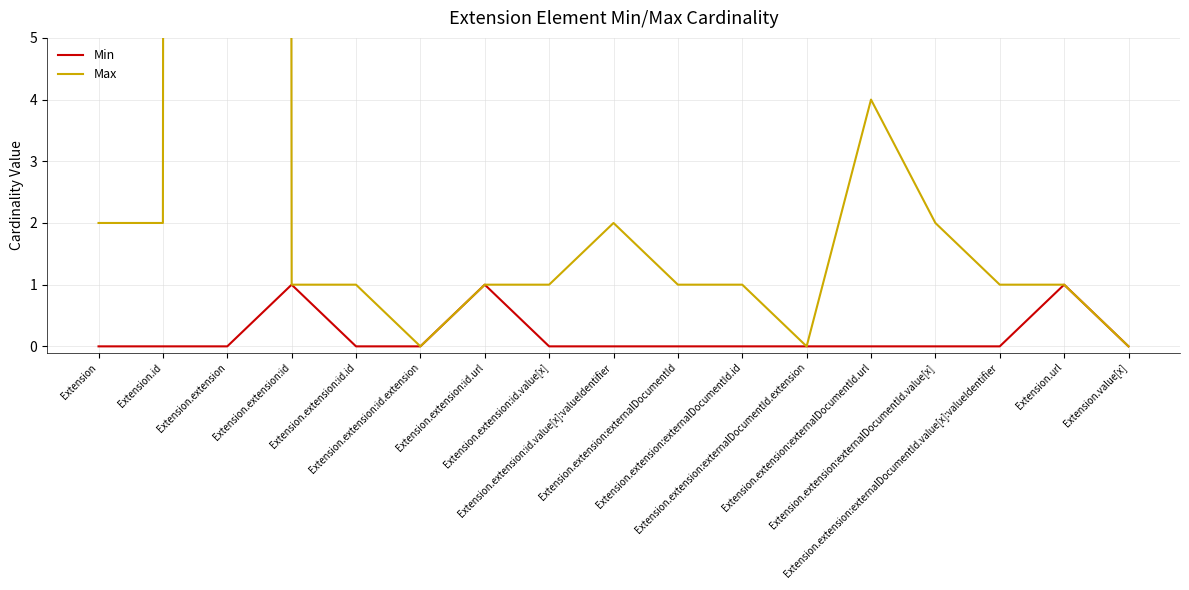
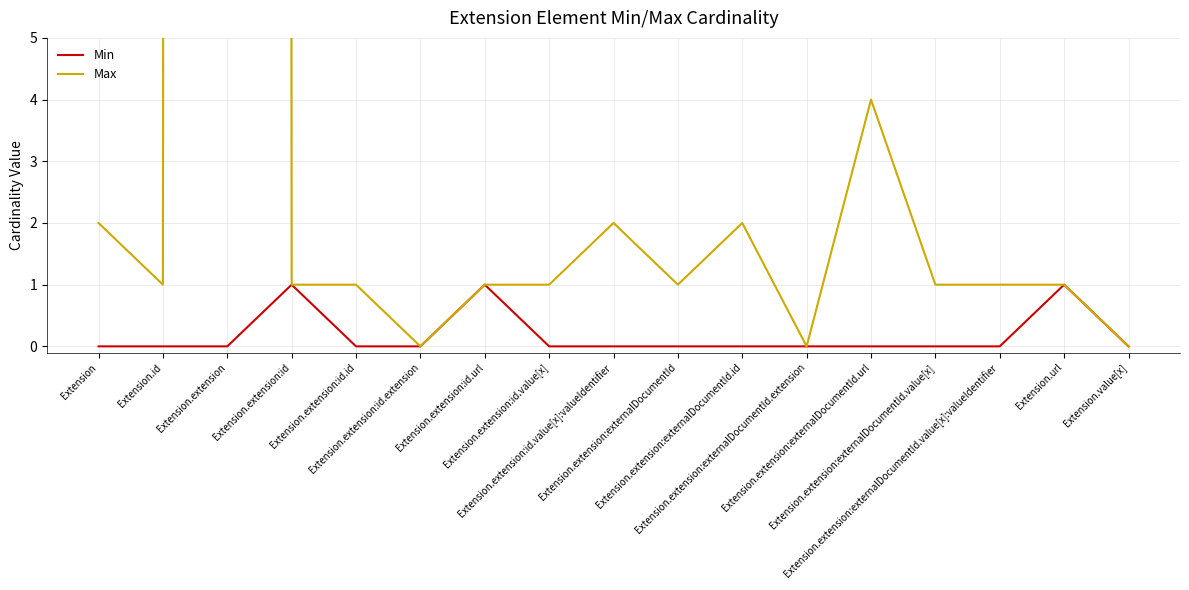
  {
    "Min": {
      "Extension": 0,
      "Extension.id": 0,
      "Extension.extension": 0,
      "Extension.extension:id.id": 0,
      "Extension.extension:id.value[x]": 0,
      "Extension.extension:id.value[x]:valueIdentifier": 0,
      "Extension.extension:externalDocumentId": 0,
      "Extension.extension:externalDocumentId.id": 0,
      "Extension.extension:externalDocumentId.url": 0,
      "Extension.extension:externalDocumentId.value[x]": 0,
      "Extension.extension:externalDocumentId.value[x]:valueIdentifier": 0
    },
    "Max": {
      "Extension": 2,
-     "Extension.id": 2,
+     "Extension.id": 1,
      "Extension.extension:id.id": 1,
      "Extension.extension:id.value[x]": 1,
      "Extension.extension:id.value[x]:valueIdentifier": 2,
      "Extension.extension:externalDocumentId": 1,
-     "Extension.extension:externalDocumentId.id": 1,
+     "Extension.extension:externalDocumentId.id": 2,
      "Extension.extension:externalDocumentId.url": 4,
-     "Extension.extension:externalDocumentId.value[x]": 2,
+     "Extension.extension:externalDocumentId.value[x]": 1,
      "Extension.extension:externalDocumentId.value[x]:valueIdentifier": 1
    }
  }
